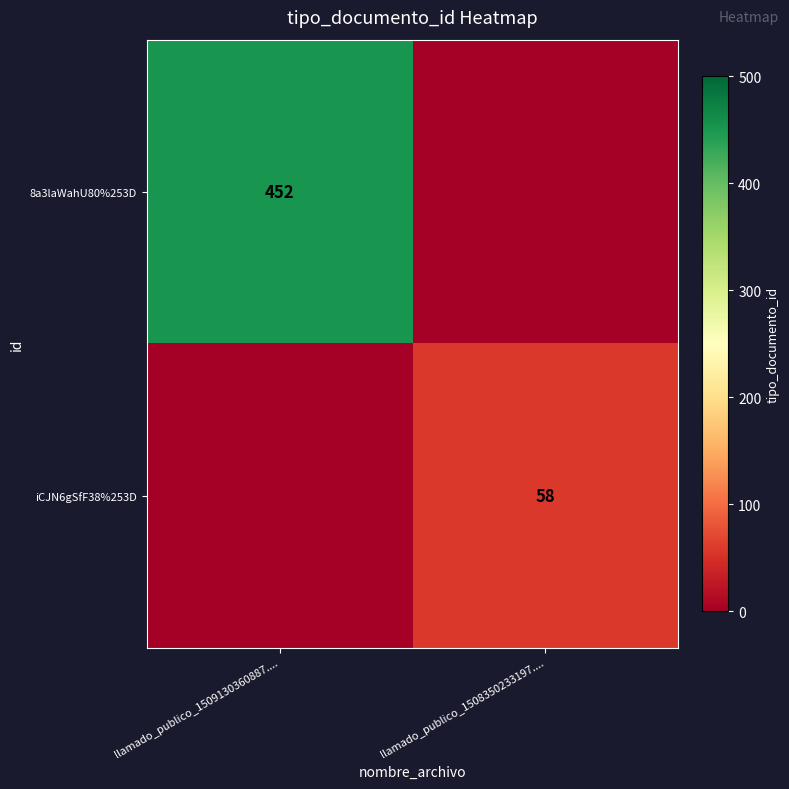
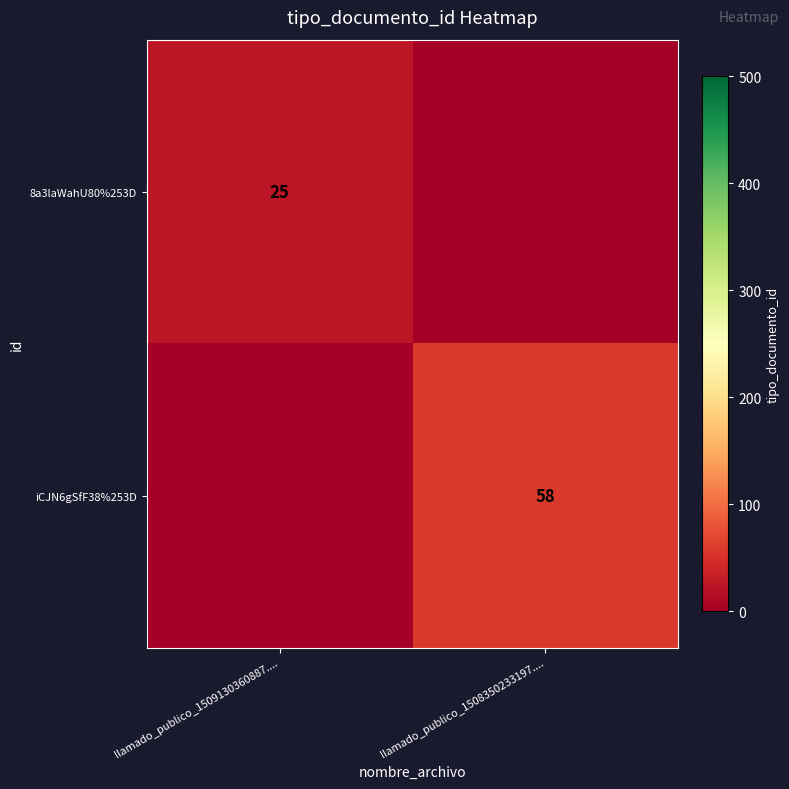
  {
    "8a3laWahU80%253D": {
-     "llamado_publico_1509130360887....": 452
+     "llamado_publico_1509130360887....": 25
    },
    "iCJN6gSfF38%253D": {
      "llamado_publico_1508350233197....": 58
    }
  }
